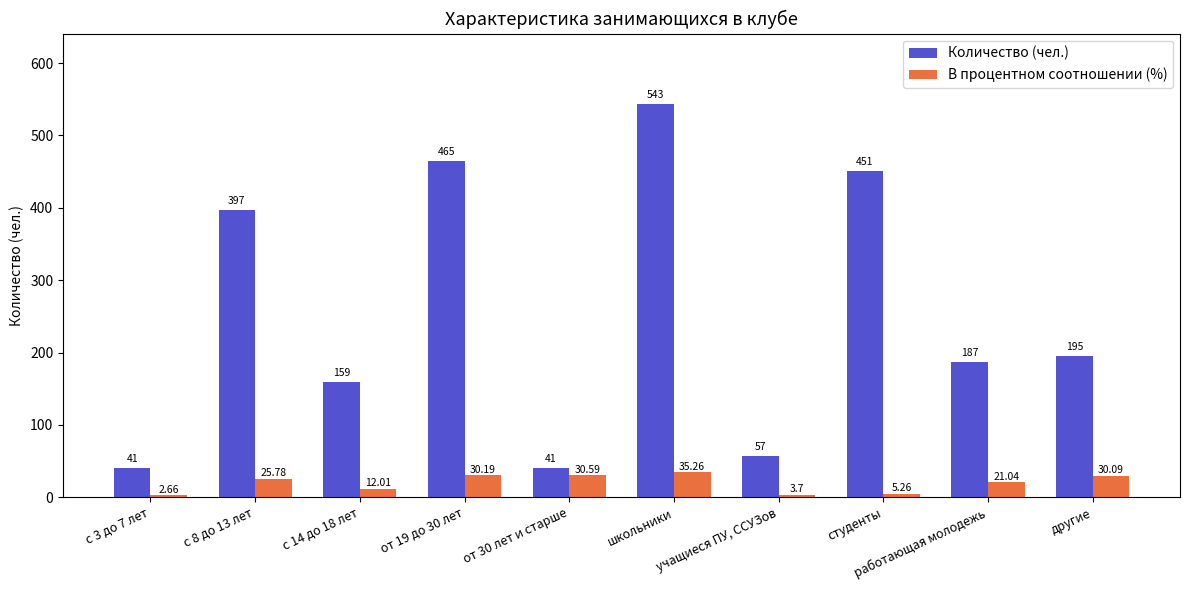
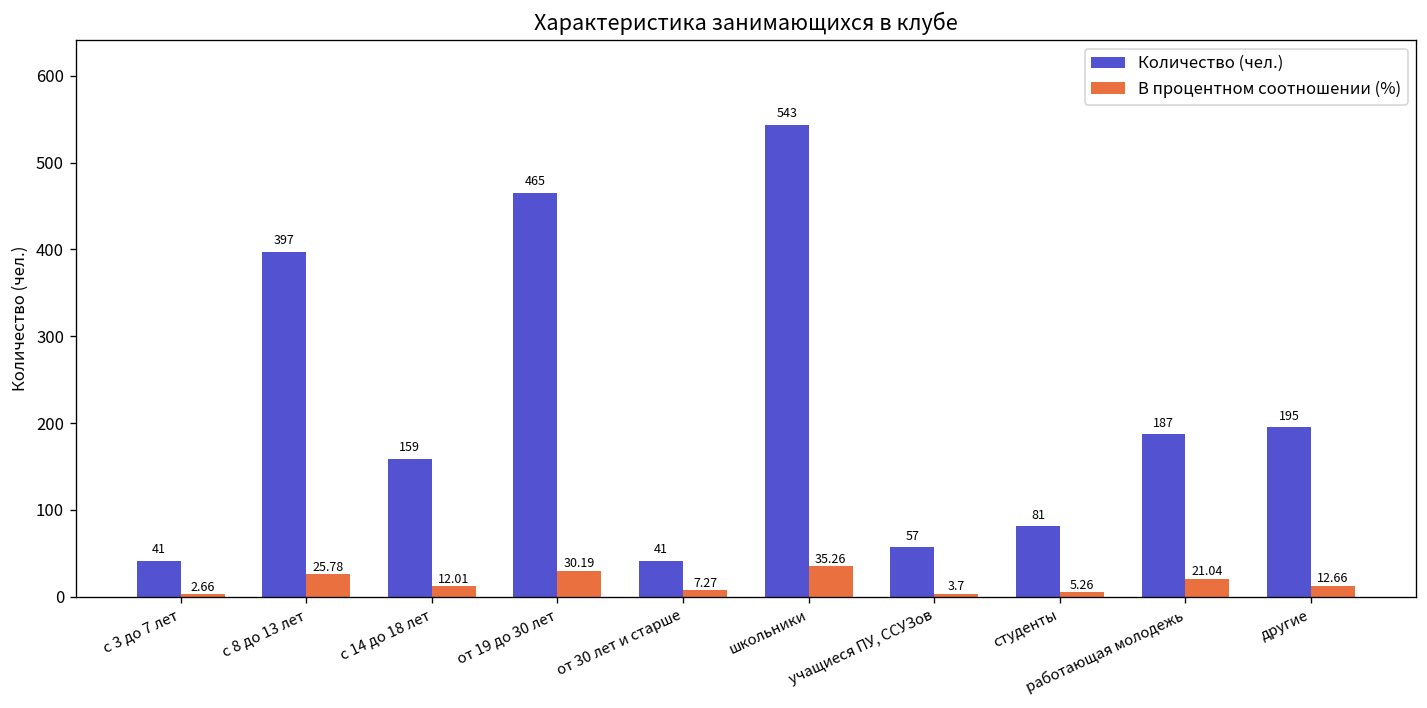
  {
    "Количество (чел.)": {
      "с 3 до 7 лет": 41,
      "с 8 до 13 лет": 397,
      "с 14 до 18 лет": 159,
      "от 19 до 30 лет": 465,
      "от 30 лет и старше": 41,
      "школьники": 543,
      "учащиеся ПУ, ССУЗов": 57,
-     "студенты": 451,
+     "студенты": 81,
      "работающая молодежь": 187,
      "другие": 195
    },
    "В процентном соотношении (%)": {
      "с 3 до 7 лет": 2.66,
      "с 8 до 13 лет": 25.78,
      "с 14 до 18 лет": 12.01,
      "от 19 до 30 лет": 30.19,
-     "от 30 лет и старше": 30.59,
+     "от 30 лет и старше": 7.27,
      "школьники": 35.26,
      "учащиеся ПУ, ССУЗов": 3.7,
      "студенты": 5.26,
      "работающая молодежь": 21.04,
-     "другие": 30.09
+     "другие": 12.66
    }
  }
